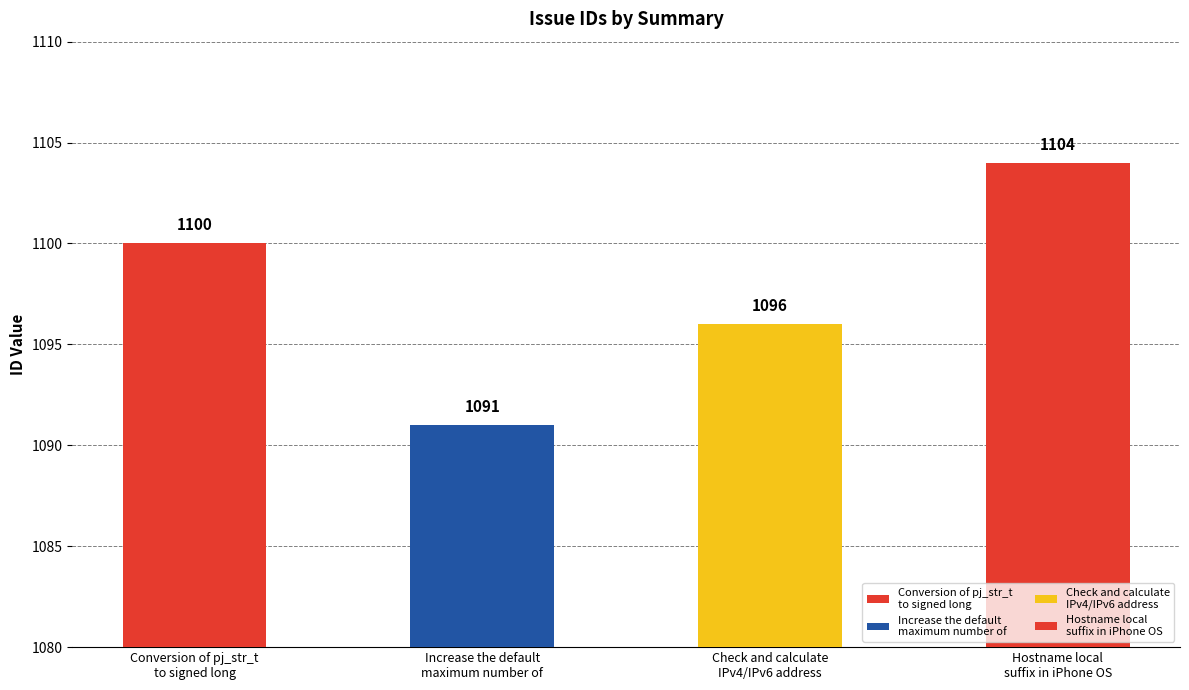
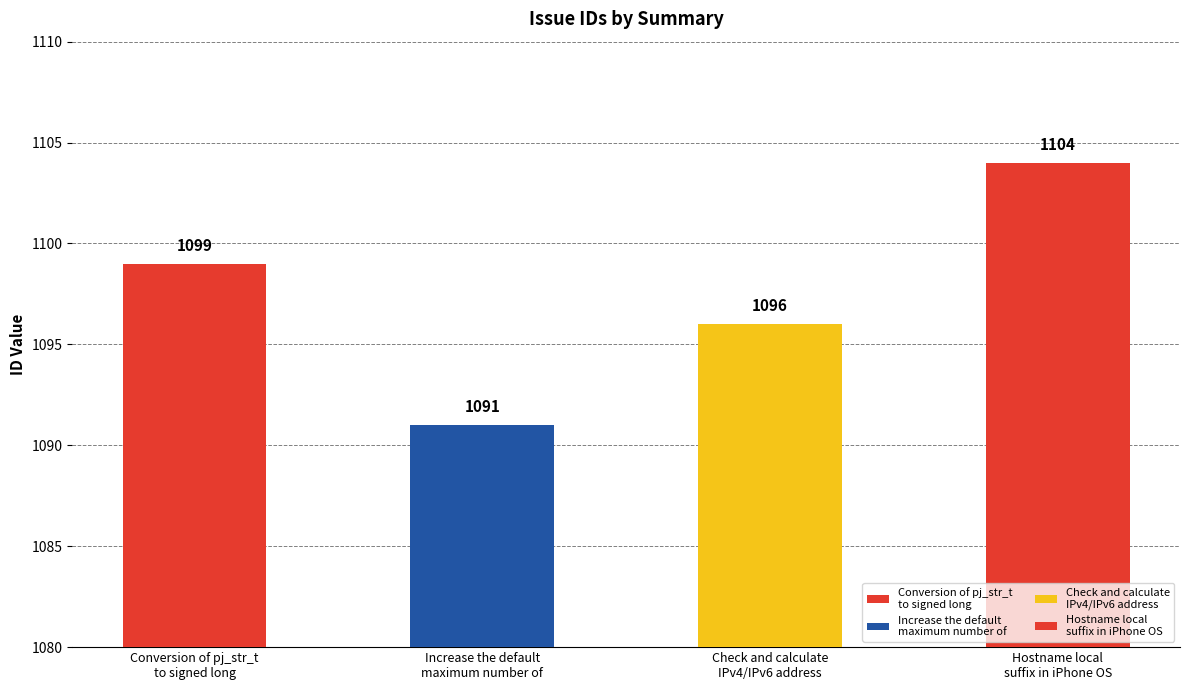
  {
-   "Conversion of pj_str_t to signed long": 1100,
+   "Conversion of pj_str_t to signed long": 1099,
    "Increase the default maximum number of": 1091,
    "Check and calculate IPv4/IPv6 address": 1096,
    "Hostname local suffix in iPhone OS": 1104
  }
